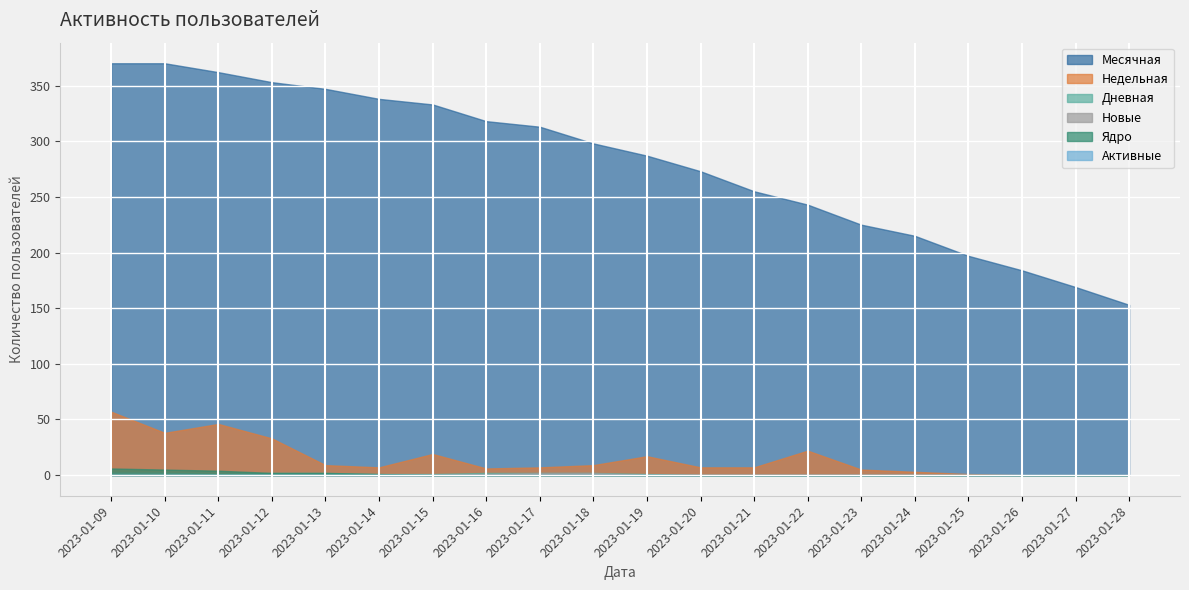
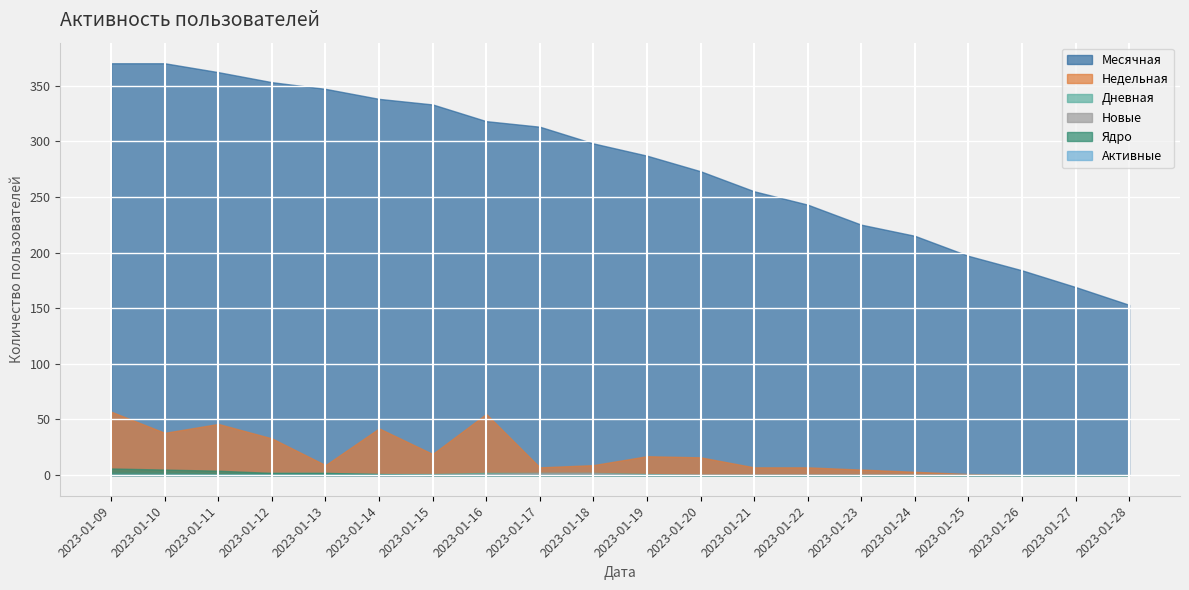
  {
    "Недельная": {
      "2023-01-09": 57,
      "2023-01-10": 38,
      "2023-01-11": 46,
      "2023-01-12": 33,
      "2023-01-13": 9,
-     "2023-01-14": 7,
+     "2023-01-14": 42,
      "2023-01-15": 19,
-     "2023-01-16": 6,
+     "2023-01-16": 55,
      "2023-01-17": 7,
      "2023-01-18": 9,
      "2023-01-19": 17,
-     "2023-01-20": 7,
+     "2023-01-20": 16,
      "2023-01-21": 7,
-     "2023-01-22": 22,
+     "2023-01-22": 7,
      "2023-01-23": 5,
      "2023-01-24": 3
    }
  }
